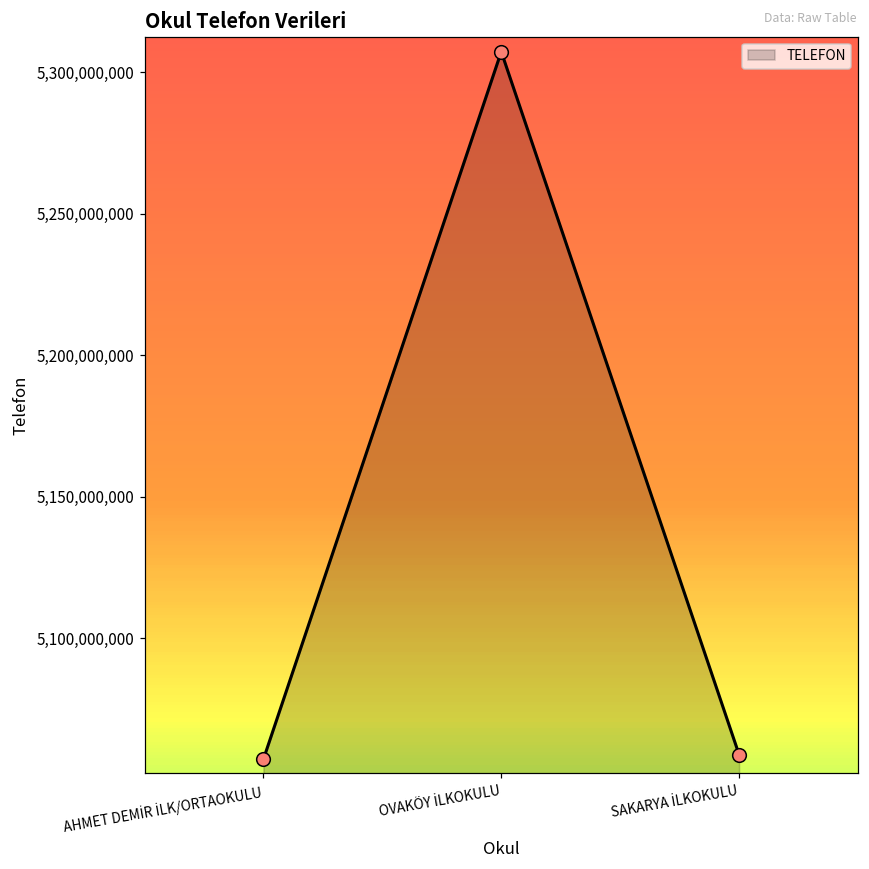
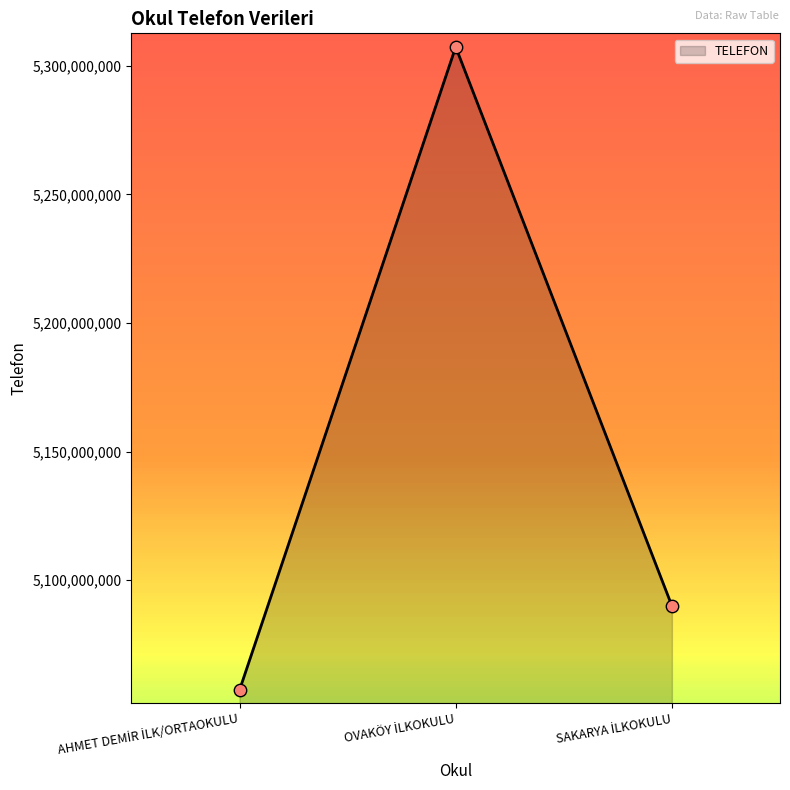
  {
    "AHMET DEMİR İLK/ORTAOKULU": "5,057,000,000",
    "OVAKÖY İLKOKULU": "5,307,000,000",
-   "SAKARYA İLKOKULU": "5,059,000,000"
+   "SAKARYA İLKOKULU": "5,090,000,000"
  }
